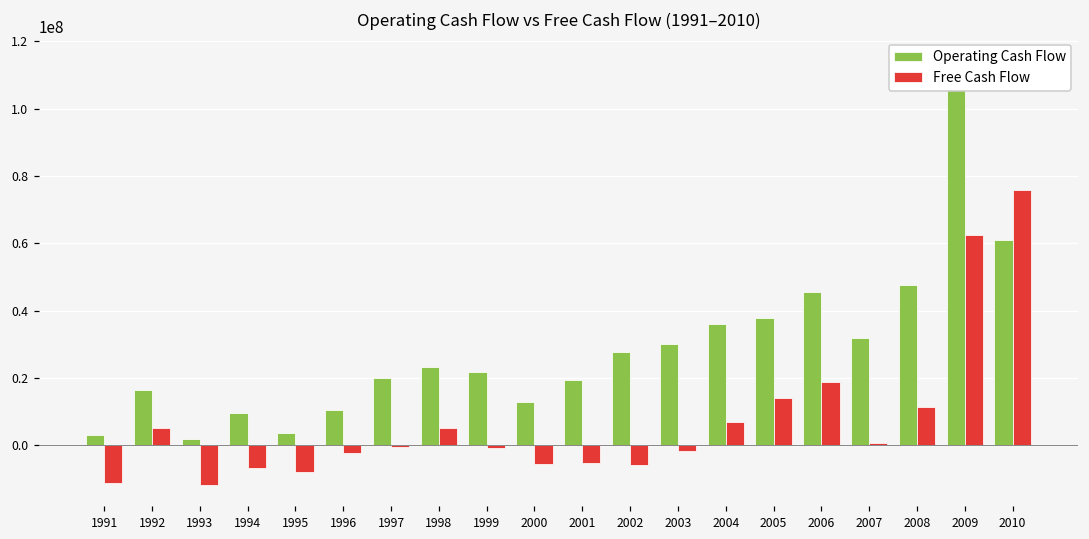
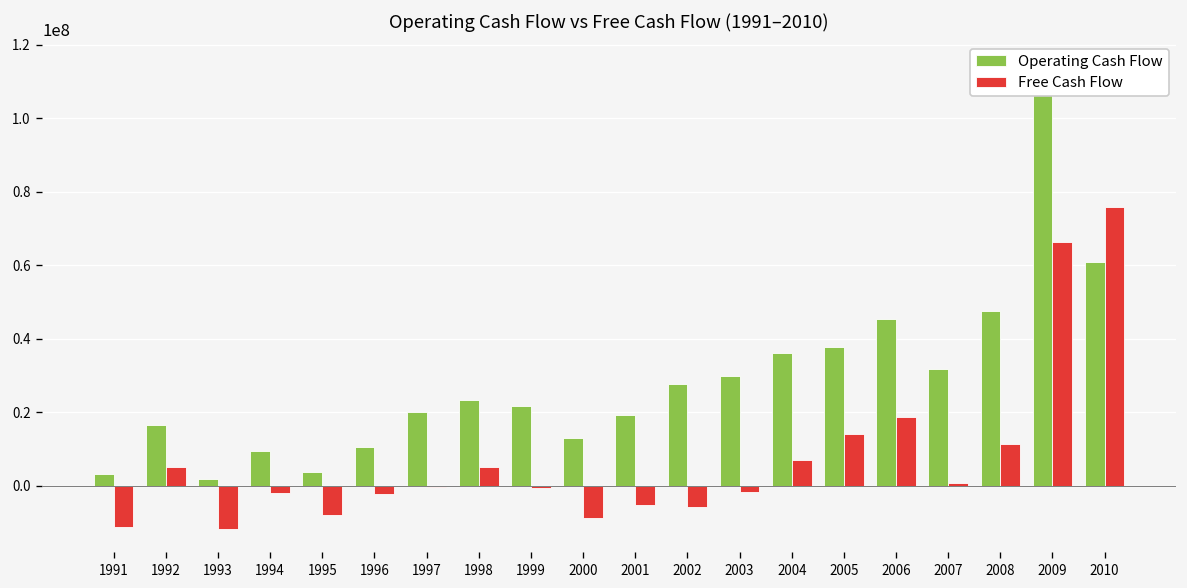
  {
    "Operating Cash Flow": {
      "1991": 3000000,
      "1992": 17000000,
      "1993": 2000000,
      "1994": 10000000,
      "1995": 4000000,
      "1996": 10000000,
      "1997": 20000000,
      "1998": 23000000,
      "1999": 22000000,
      "2000": 13000000,
      "2001": 19000000,
      "2002": 28000000,
      "2003": 30000000,
      "2004": 36000000,
      "2005": 38000000,
      "2006": 45000000,
      "2007": 32000000,
      "2008": 48000000,
      "2010": 61000000
    },
    "Free Cash Flow": {
      "1991": -11000000,
      "1992": 5000000,
      "1993": -12000000,
-     "1994": -7000000,
+     "1994": -2000000,
      "1995": -8000000,
      "1996": -2000000,
      "1998": 5000000,
-     "2000": -5000000,
+     "2000": -9000000,
      "2001": -5000000,
      "2002": -6000000,
      "2003": -2000000,
      "2004": 7000000,
      "2005": 14000000,
      "2006": 19000000,
      "2008": 11000000,
-     "2009": 62000000,
+     "2009": 66000000,
      "2010": 76000000
    }
  }
